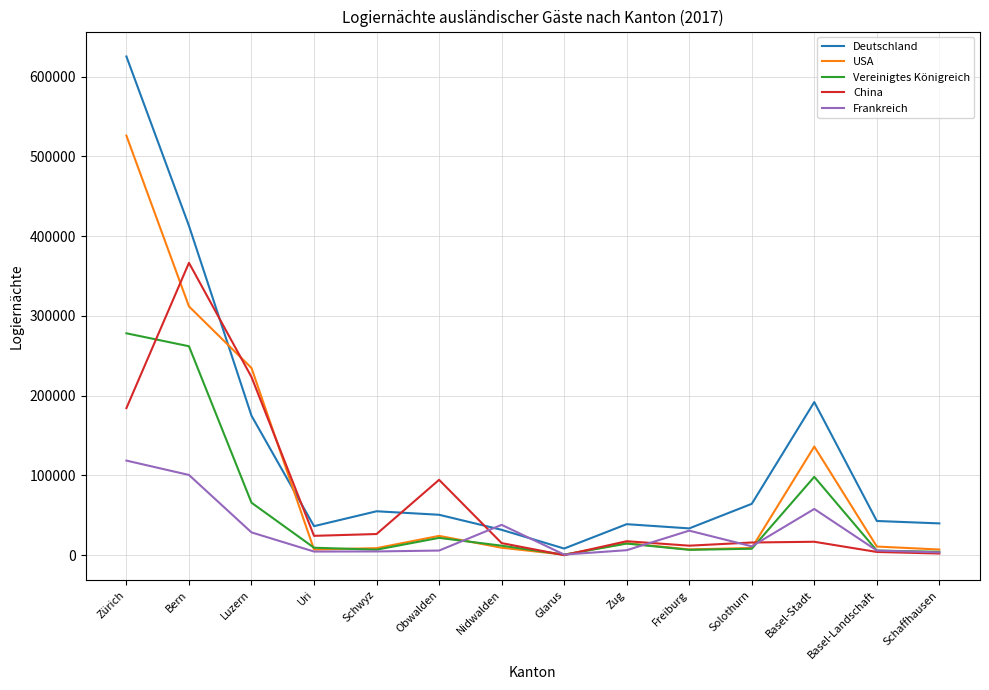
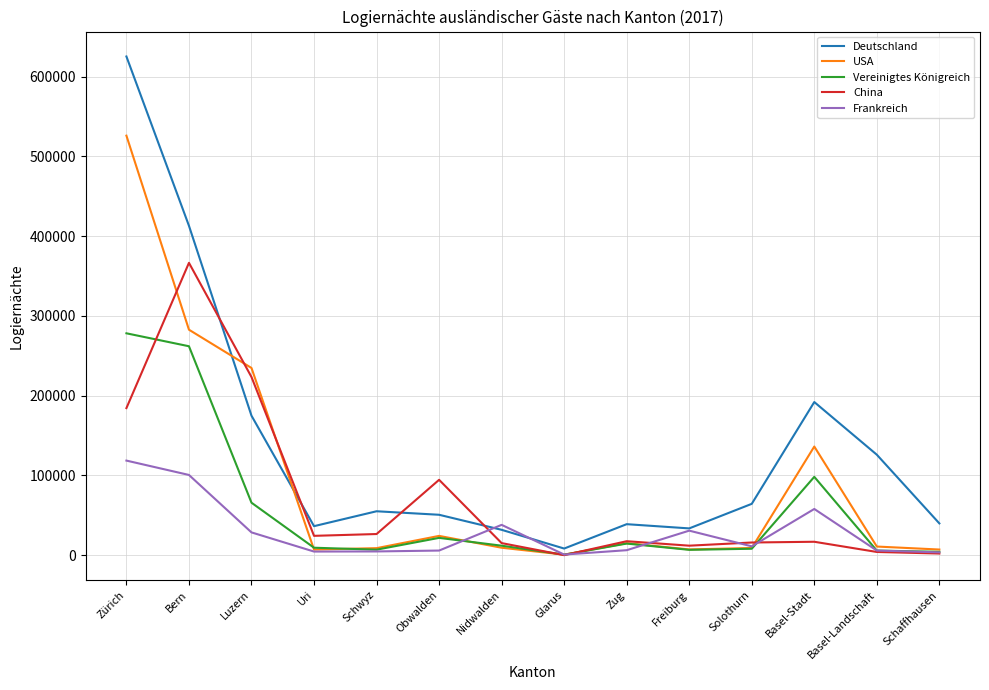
  {
    "Deutschland": {
      "Zürich": 630000,
      "Bern": 410000,
      "Luzern": 170000,
      "Uri": 40000,
      "Schwyz": 60000,
      "Obwalden": 50000,
      "Nidwalden": 30000,
      "Glarus": 10000,
      "Zug": 40000,
      "Solothurn": 60000,
      "Basel-Stadt": 190000,
-     "Basel-Landschaft": 40000,
+     "Basel-Landschaft": 130000,
      "Schaffhausen": 40000
    },
    "USA": {
      "Zürich": 530000,
-     "Bern": 310000,
+     "Bern": 280000,
      "Luzern": 230000,
      "Basel-Stadt": 140000,
      "Basel-Landschaft": 10000
    },
    "Vereinigtes Königreich": {
      "Zürich": 280000,
      "Bern": 260000,
      "Luzern": 70000,
      "Basel-Stadt": 100000
    },
    "China": {
      "Zürich": 180000,
      "Bern": 370000,
      "Luzern": 220000,
      "Uri": 20000,
      "Schwyz": 30000,
      "Obwalden": 90000,
      "Nidwalden": 20000,
      "Freiburg": 10000,
      "Solothurn": 20000,
      "Basel-Stadt": 20000
    },
    "Frankreich": {
      "Zürich": 120000,
      "Bern": 100000,
      "Luzern": 30000,
      "Obwalden": 10000,
      "Nidwalden": 40000,
      "Zug": 10000,
      "Basel-Stadt": 60000
    }
  }
